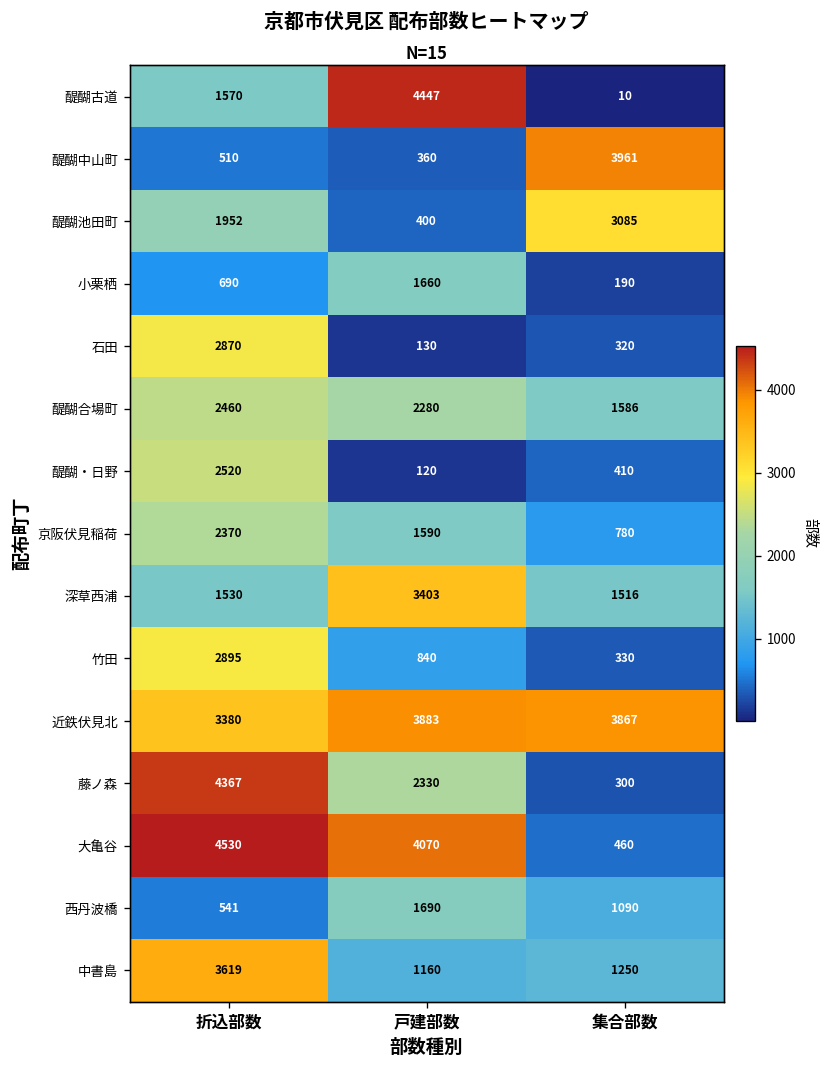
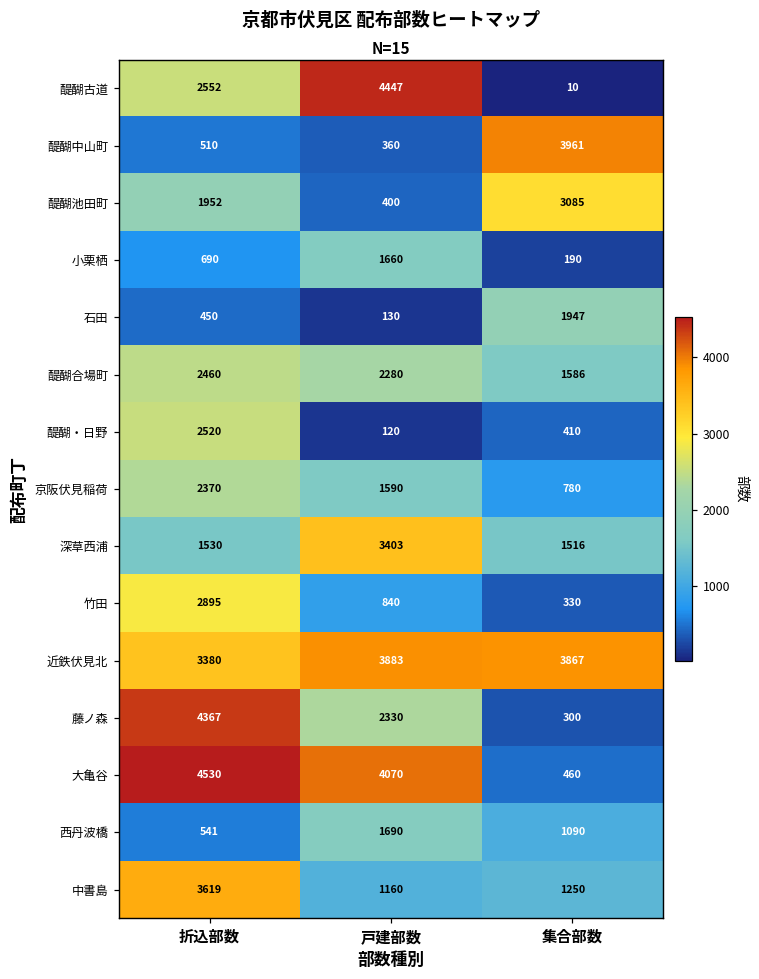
  {
    "醍醐古道": {
-     "折込部数": 1570,
+     "折込部数": 2552,
      "戸建部数": 4447,
      "集合部数": 10
    },
    "醍醐中山町": {
      "折込部数": 510,
      "戸建部数": 360,
      "集合部数": 3961
    },
    "醍醐池田町": {
      "折込部数": 1952,
      "戸建部数": 400,
      "集合部数": 3085
    },
    "小栗栖": {
      "折込部数": 690,
      "戸建部数": 1660,
      "集合部数": 190
    },
    "石田": {
-     "折込部数": 2870,
+     "折込部数": 450,
      "戸建部数": 130,
-     "集合部数": 320
+     "集合部数": 1947
    },
    "醍醐合場町": {
      "折込部数": 2460,
      "戸建部数": 2280,
      "集合部数": 1586
    },
    "醍醐・日野": {
      "折込部数": 2520,
      "戸建部数": 120,
      "集合部数": 410
    },
    "京阪伏見稲荷": {
      "折込部数": 2370,
      "戸建部数": 1590,
      "集合部数": 780
    },
    "深草西浦": {
      "折込部数": 1530,
      "戸建部数": 3403,
      "集合部数": 1516
    },
    "竹田": {
      "折込部数": 2895,
      "戸建部数": 840,
      "集合部数": 330
    },
    "近鉄伏見北": {
      "折込部数": 3380,
      "戸建部数": 3883,
      "集合部数": 3867
    },
    "藤ノ森": {
      "折込部数": 4367,
      "戸建部数": 2330,
      "集合部数": 300
    },
    "大亀谷": {
      "折込部数": 4530,
      "戸建部数": 4070,
      "集合部数": 460
    },
    "西丹波橋": {
      "折込部数": 541,
      "戸建部数": 1690,
      "集合部数": 1090
    },
    "中書島": {
      "折込部数": 3619,
      "戸建部数": 1160,
      "集合部数": 1250
    }
  }
